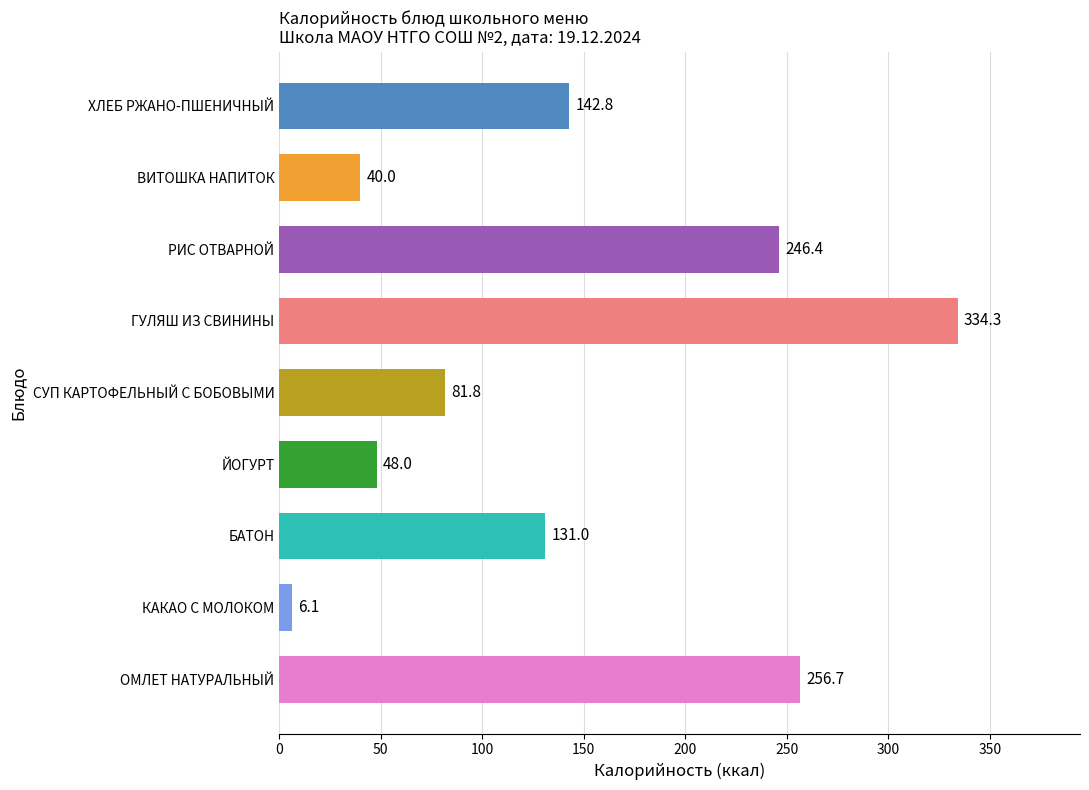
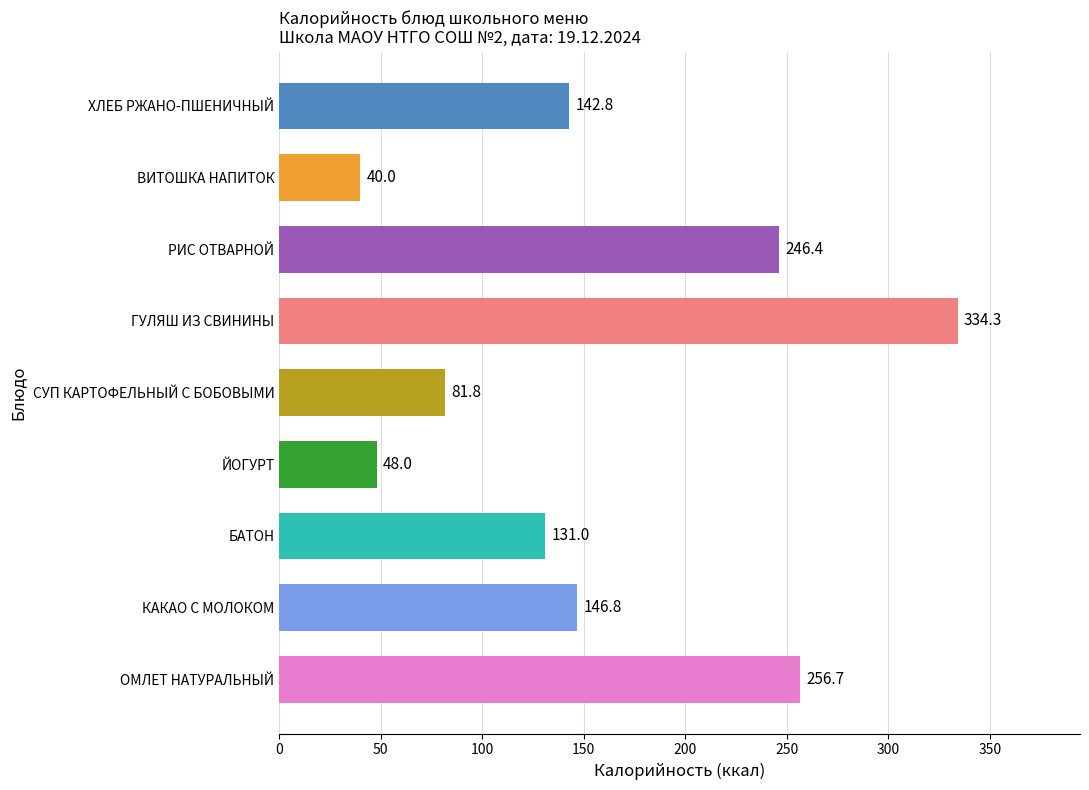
  {
    "ХЛЕБ РЖАНО-ПШЕНИЧНЫЙ": 142.8,
    "ВИТОШКА НАПИТОК": 40.0,
    "РИС ОТВАРНОЙ": 246.4,
    "ГУЛЯШ ИЗ СВИНИНЫ": 334.3,
    "СУП КАРТОФЕЛЬНЫЙ С БОБОВЫМИ": 81.8,
    "ЙОГУРТ": 48.0,
    "БАТОН": 131.0,
-   "КАКАО С МОЛОКОМ": 6.1,
+   "КАКАО С МОЛОКОМ": 146.8,
    "ОМЛЕТ НАТУРАЛЬНЫЙ": 256.7
  }
